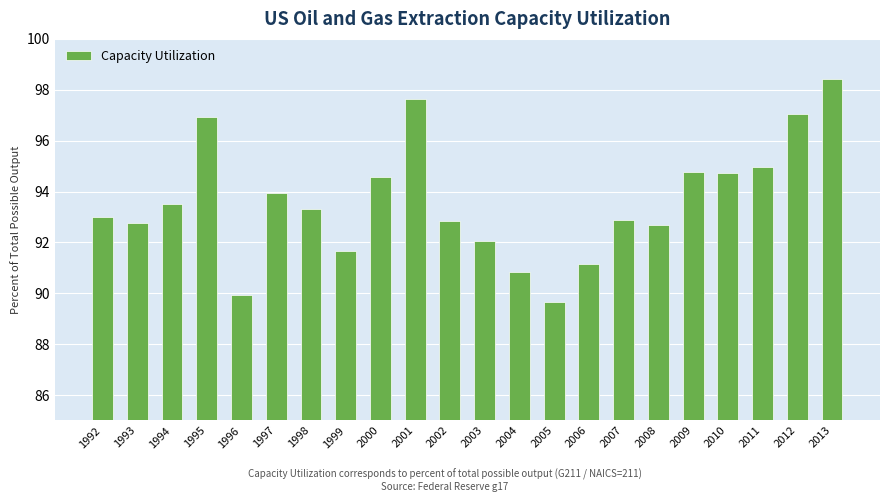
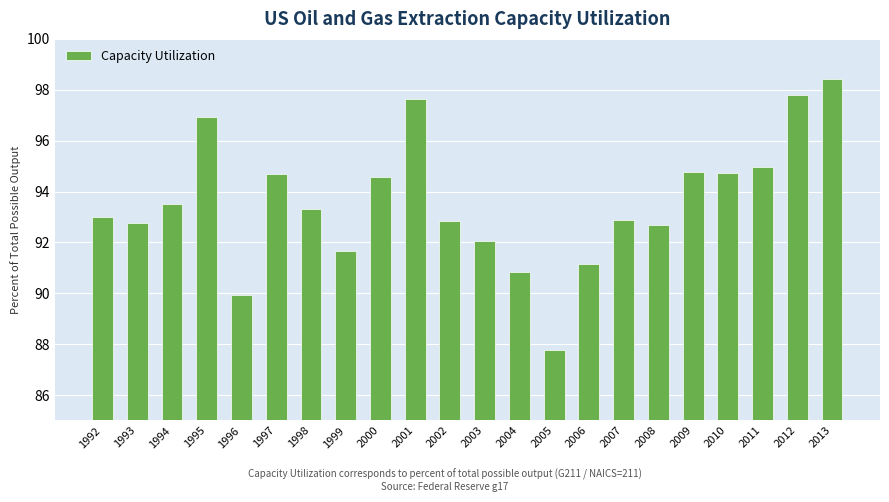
  {
    "1992": 93.0,
    "1993": 92.7,
    "1994": 93.5,
    "1995": 96.9,
    "1996": 89.9,
-   "1997": 93.9,
+   "1997": 94.7,
    "1998": 93.3,
    "1999": 91.7,
    "2000": 94.6,
    "2001": 97.7,
    "2002": 92.9,
    "2003": 92.1,
    "2004": 90.8,
-   "2005": 89.7,
+   "2005": 87.8,
    "2006": 91.2,
    "2007": 92.9,
    "2008": 92.7,
    "2009": 94.8,
    "2010": 94.7,
    "2011": 95.0,
-   "2012": 97.1,
+   "2012": 97.8,
    "2013": 98.4
  }
